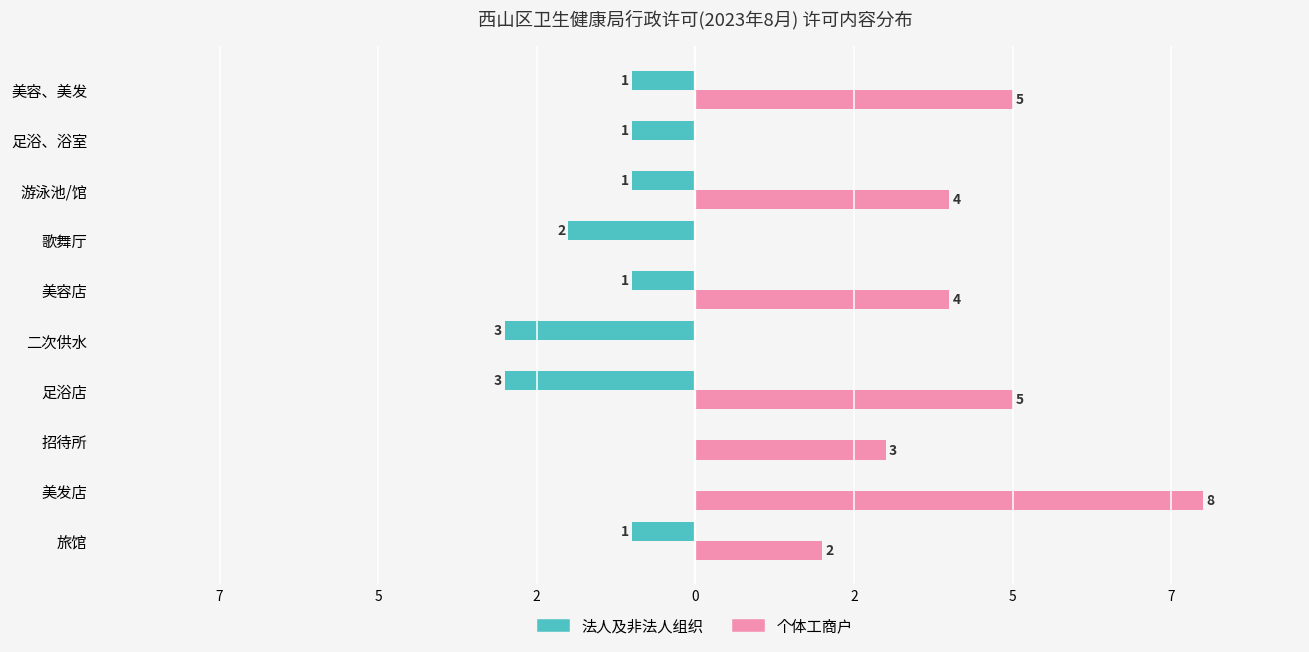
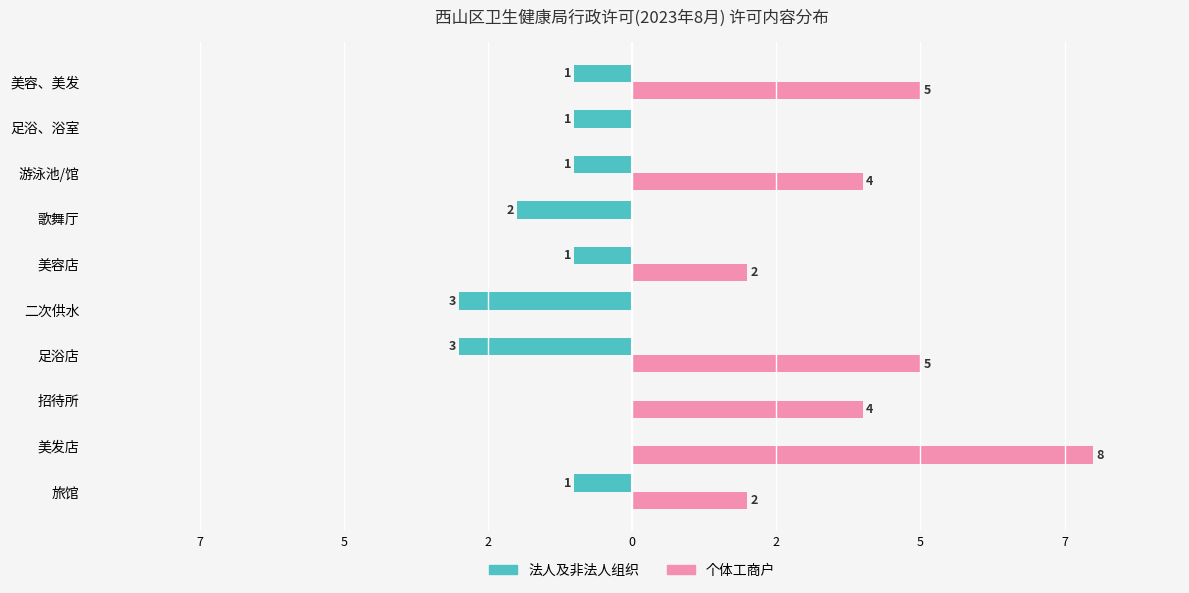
  {
    "个体工商户": {
      "美容、美发": 5,
      "游泳池/馆": 4,
-     "美容店": 4,
+     "美容店": 2,
      "足浴店": 5,
-     "招待所": 3,
+     "招待所": 4,
      "美发店": 8,
      "旅馆": 2
    }
  }
